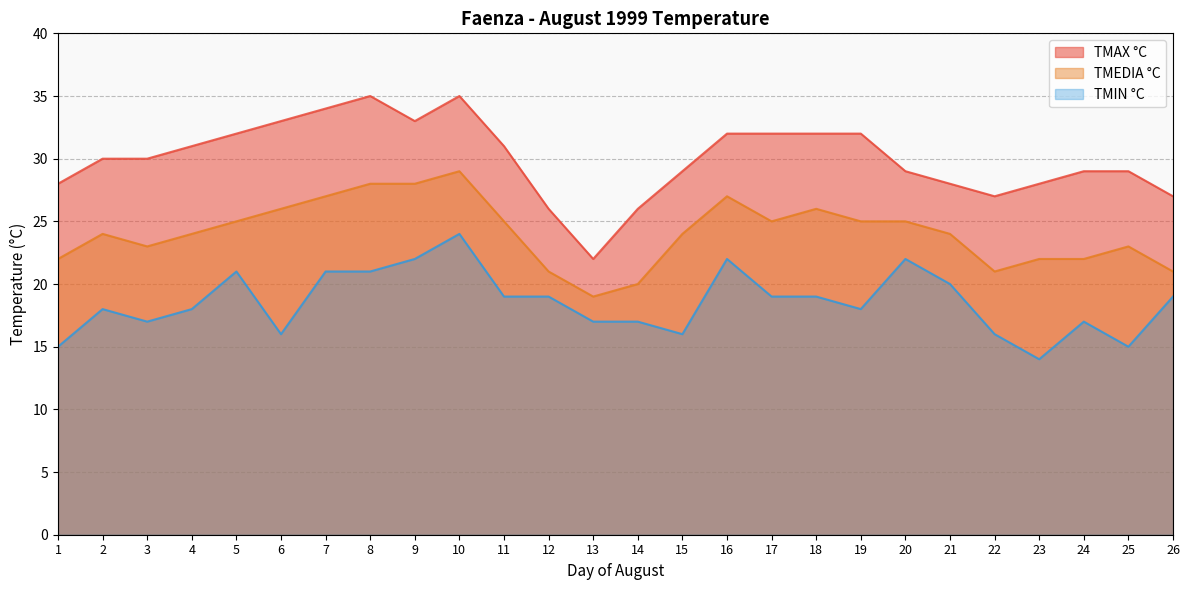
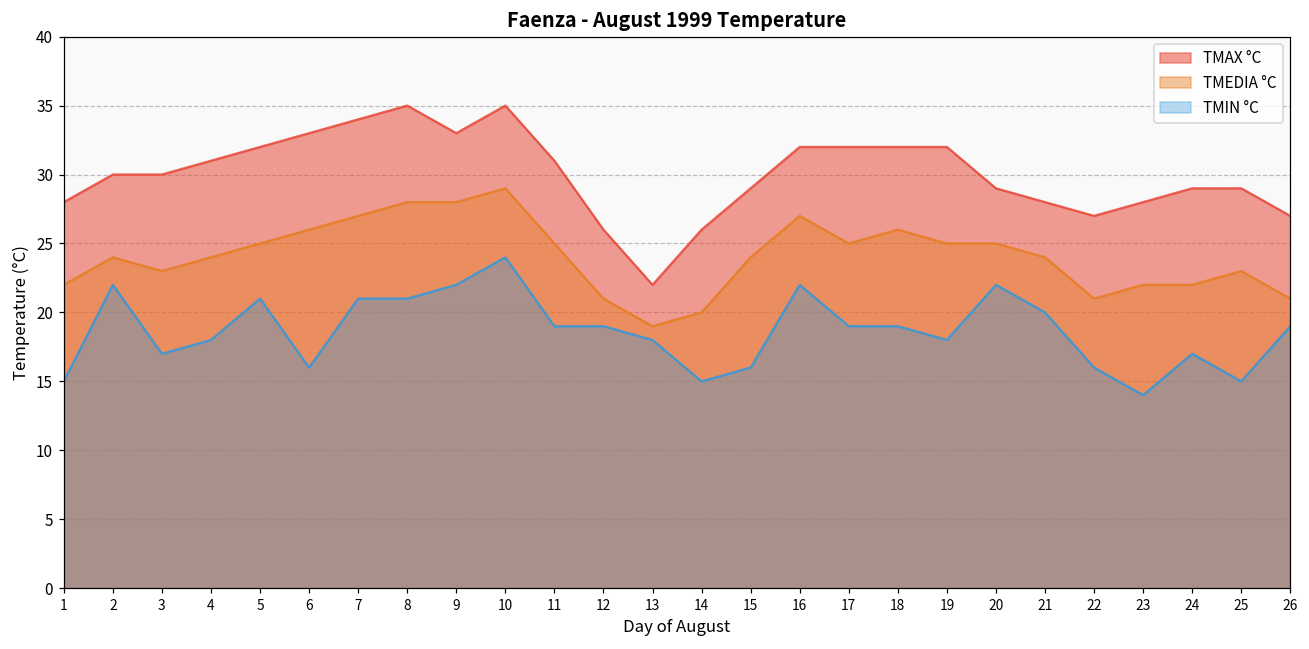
  {
    "TMIN °C": {
      "1": 15,
-     "2": 18,
+     "2": 22,
      "3": 17,
      "4": 18,
      "5": 21,
      "6": 16,
      "7": 21,
      "8": 21,
      "9": 22,
      "10": 24,
      "11": 19,
      "12": 19,
-     "13": 17,
-     "14": 17,
+     "13": 18,
+     "14": 15,
      "15": 16,
      "16": 22,
      "17": 19,
      "18": 19,
      "19": 18,
      "20": 22,
      "21": 20,
      "22": 16,
      "23": 14,
      "24": 17,
      "25": 15,
      "26": 19
    }
  }
